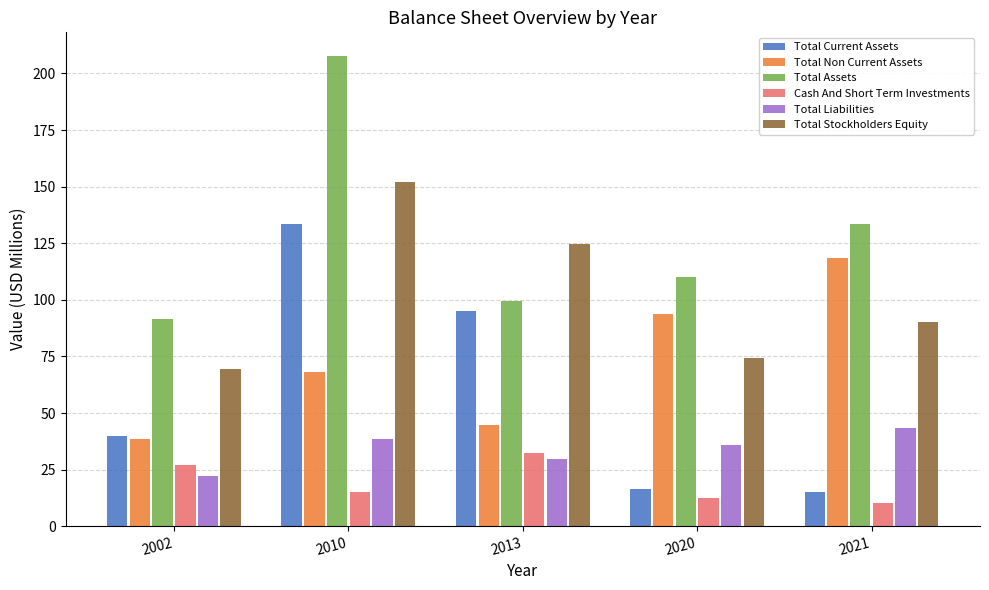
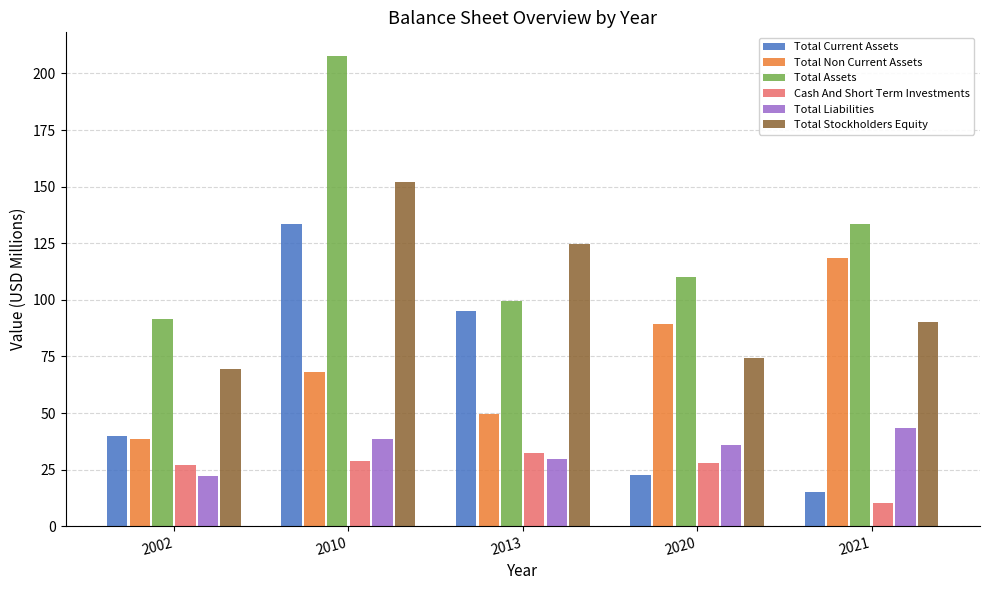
  {
    "Total Current Assets": {
      "2002": 40,
      "2010": 134,
      "2013": 95,
-     "2020": 16,
+     "2020": 23,
      "2021": 15
    },
    "Total Non Current Assets": {
      "2002": 38,
      "2010": 68,
-     "2013": 45,
-     "2020": 94,
+     "2013": 50,
+     "2020": 89,
      "2021": 119
    },
    "Total Assets": {
      "2002": 92,
      "2010": 208,
      "2013": 99,
      "2020": 110,
      "2021": 134
    },
    "Cash And Short Term Investments": {
      "2002": 27,
-     "2010": 15,
+     "2010": 29,
      "2013": 32,
-     "2020": 13,
+     "2020": 28,
      "2021": 10
    },
    "Total Liabilities": {
      "2002": 22,
      "2010": 39,
      "2013": 30,
      "2020": 36,
      "2021": 43
    },
    "Total Stockholders Equity": {
      "2002": 69,
      "2010": 152,
      "2013": 125,
      "2020": 74,
      "2021": 90
    }
  }
